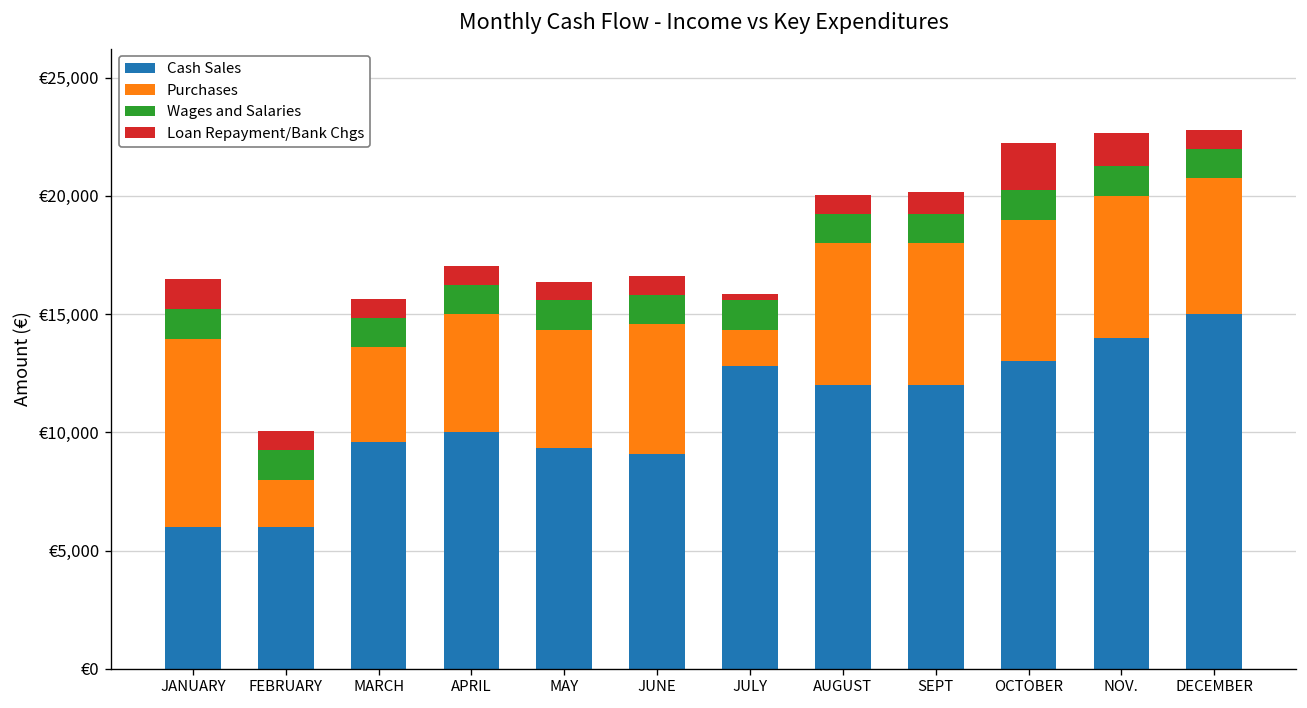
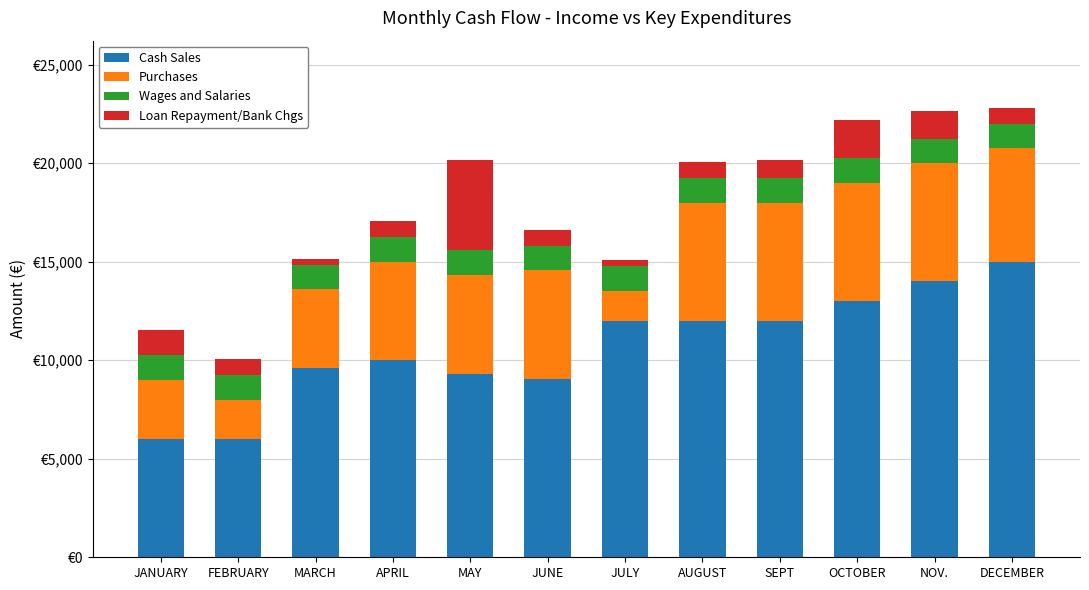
  {
    "Cash Sales": {
      "JANUARY": "€6,000",
      "FEBRUARY": "€6,000",
      "MARCH": "€9,600",
      "APRIL": "€10,000",
      "MAY": "€9,300",
      "JUNE": "€9,100",
-     "JULY": "€12,800",
+     "JULY": "€12,000",
      "AUGUST": "€12,000",
      "SEPT": "€12,000",
      "OCTOBER": "€13,000",
      "NOV.": "€14,000",
      "DECEMBER": "€15,000"
    },
    "Purchases": {
-     "JANUARY": "€7,900",
+     "JANUARY": "€3,000",
      "FEBRUARY": "€2,000",
      "MARCH": "€4,000",
      "APRIL": "€5,000",
      "MAY": "€5,000",
      "JUNE": "€5,500",
      "JULY": "€1,500",
      "AUGUST": "€6,000",
      "SEPT": "€6,000",
      "OCTOBER": "€6,000",
      "NOV.": "€6,000",
      "DECEMBER": "€5,800"
    },
    "Wages and Salaries": {
      "JANUARY": "€1,300",
      "FEBRUARY": "€1,300",
      "MARCH": "€1,300",
      "APRIL": "€1,300",
      "MAY": "€1,300",
      "JUNE": "€1,300",
      "JULY": "€1,300",
      "AUGUST": "€1,300",
      "SEPT": "€1,300",
      "OCTOBER": "€1,300",
      "NOV.": "€1,300",
      "DECEMBER": "€1,300"
    },
    "Loan Repayment/Bank Chgs": {
      "JANUARY": "€1,300",
      "FEBRUARY": "€800",
-     "MARCH": "€800",
+     "MARCH": "€300",
      "APRIL": "€800",
-     "MAY": "€800",
+     "MAY": "€4,600",
      "JUNE": "€800",
      "JULY": "€300",
      "AUGUST": "€800",
      "SEPT": "€900",
      "OCTOBER": "€2,000",
      "NOV.": "€1,400",
      "DECEMBER": "€800"
    }
  }
